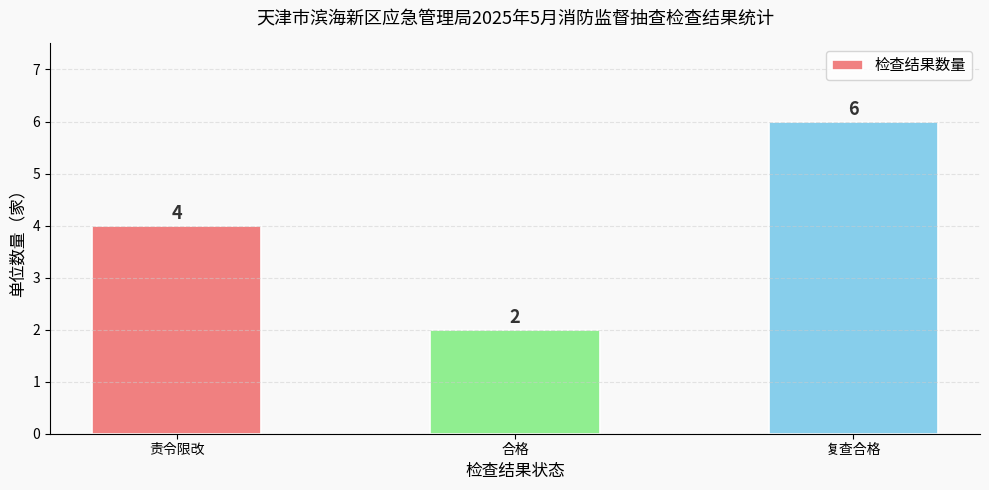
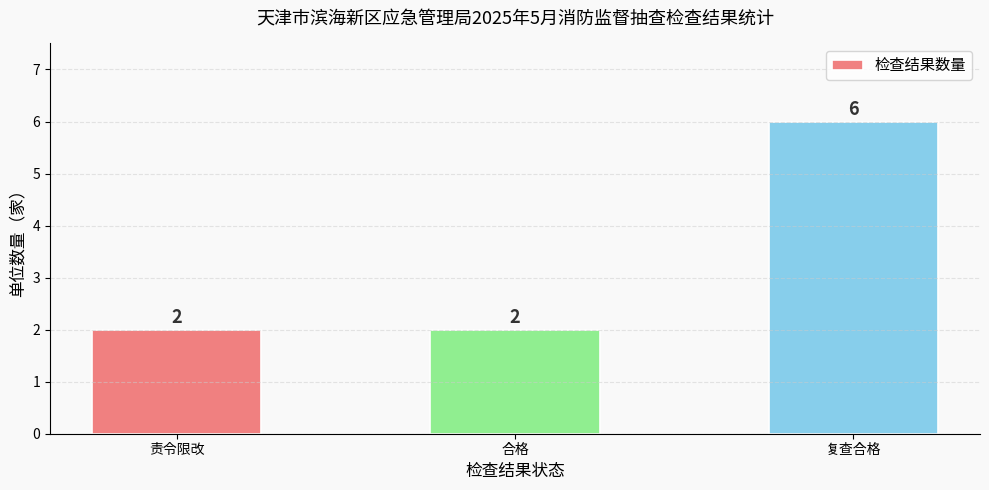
  {
-   "责令限改": 4,
+   "责令限改": 2,
    "合格": 2,
    "复查合格": 6
  }
